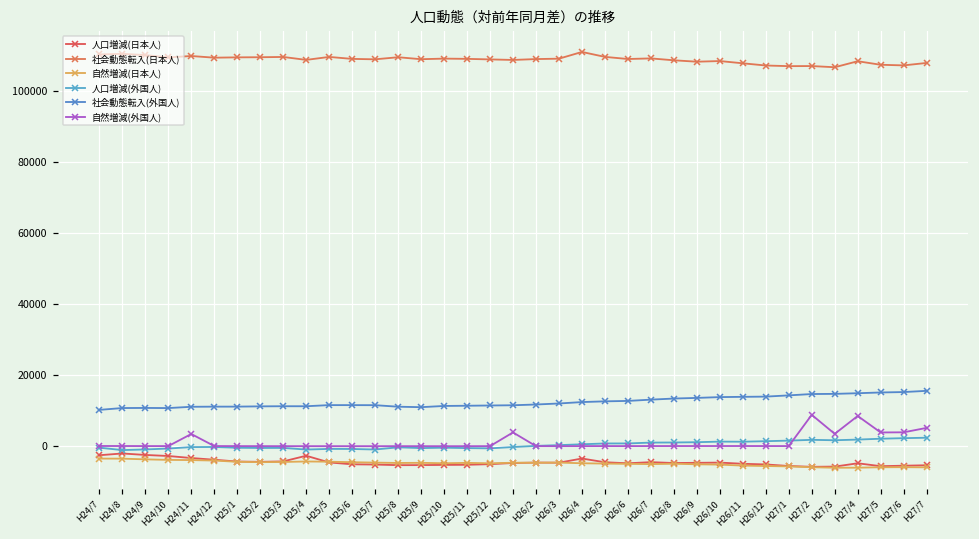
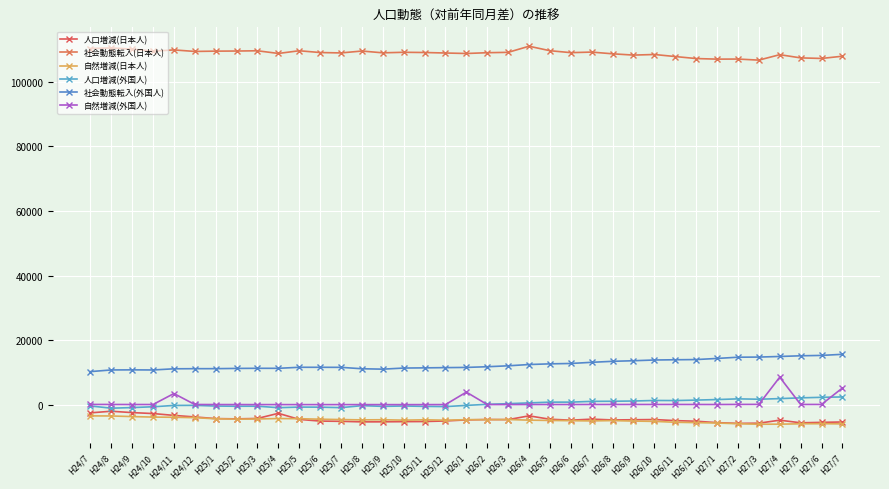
  {
    "自然増減(外国人)": {
      "H24/8": 0,
      "H24/9": 0,
      "H24/11": 3000,
      "H25/4": 0,
      "H25/6": 0,
      "H25/7": 0,
      "H26/1": 4000,
      "H26/7": 0,
      "H26/8": 0,
      "H26/9": 0,
      "H26/10": 0,
      "H26/11": 0,
      "H26/12": 0,
      "H27/1": 0,
-     "H27/2": 9000,
-     "H27/3": 4000,
+     "H27/2": 0,
+     "H27/3": 0,
      "H27/4": 9000,
-     "H27/5": 4000,
-     "H27/6": 4000,
+     "H27/5": 0,
+     "H27/6": 0,
      "H27/7": 5000
    }
  }
